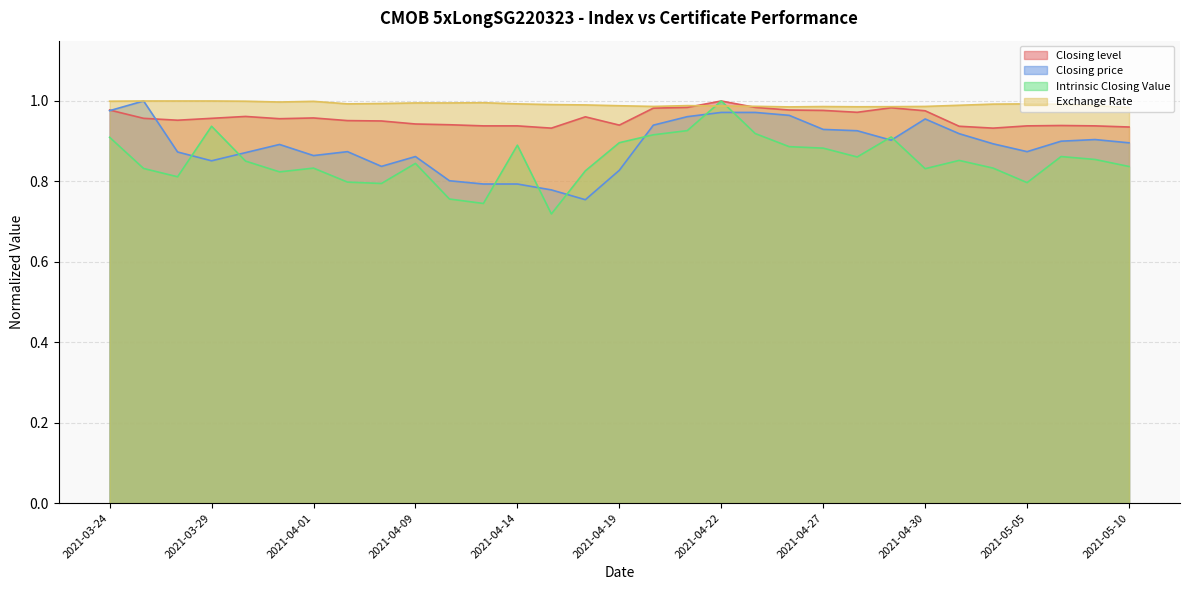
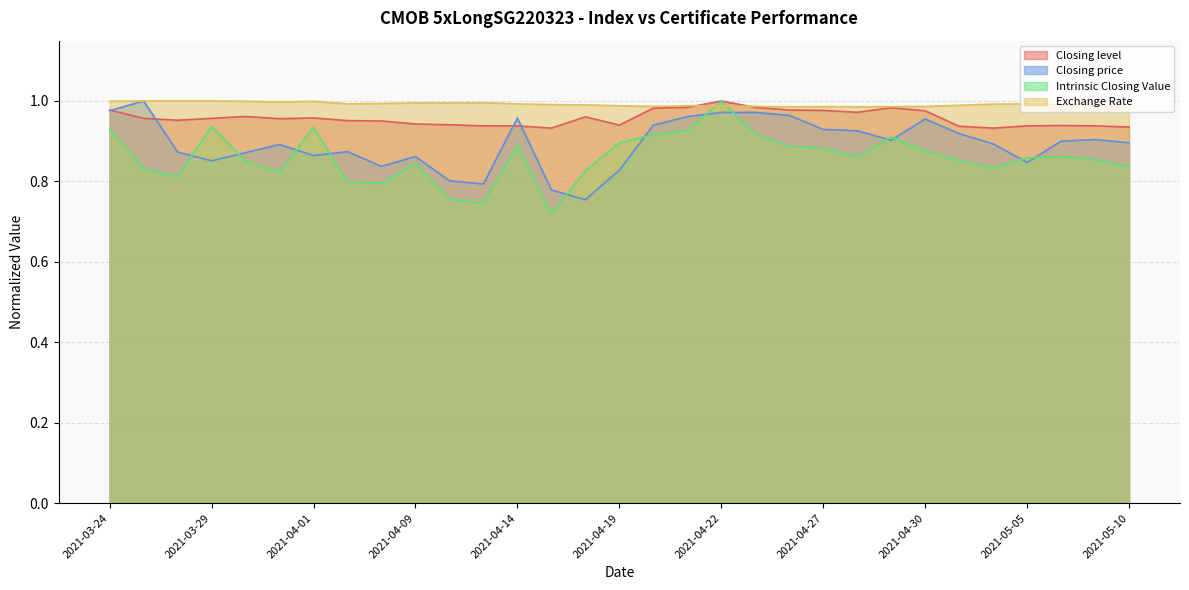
  {
    "Closing level": {
      "2021-03-29": 0.96,
      "2021-04-01": 0.96,
      "2021-04-09": 0.94,
      "2021-04-14": 0.94,
      "2021-04-19": 0.94,
      "2021-04-27": 0.98,
      "2021-04-30": 0.98,
      "2021-05-05": 0.94,
      "2021-05-10": 0.94
    },
    "Closing price": {
      "2021-03-29": 0.85,
      "2021-04-01": 0.86,
      "2021-04-09": 0.86,
-     "2021-04-14": 0.79,
+     "2021-04-14": 0.96,
      "2021-04-19": 0.83,
      "2021-04-22": 0.97,
      "2021-04-27": 0.93,
      "2021-04-30": 0.96,
-     "2021-05-05": 0.87,
+     "2021-05-05": 0.85,
      "2021-05-10": 0.90
    },
    "Intrinsic Closing Value": {
-     "2021-03-24": 0.91,
+     "2021-03-24": 0.93,
      "2021-03-29": 0.94,
-     "2021-04-01": 0.83,
+     "2021-04-01": 0.93,
      "2021-04-09": 0.84,
      "2021-04-14": 0.89,
      "2021-04-19": 0.90,
      "2021-04-27": 0.88,
-     "2021-04-30": 0.83,
-     "2021-05-05": 0.80,
+     "2021-04-30": 0.88,
+     "2021-05-05": 0.86,
      "2021-05-10": 0.84
    },
    "Exchange Rate": {
      "2021-03-24": 1.00,
      "2021-03-29": 1.00,
      "2021-04-01": 1.00,
      "2021-04-09": 1.00,
      "2021-04-14": 0.99,
      "2021-04-19": 0.99,
      "2021-04-22": 0.99,
      "2021-04-27": 0.99,
      "2021-04-30": 0.99
    }
  }
